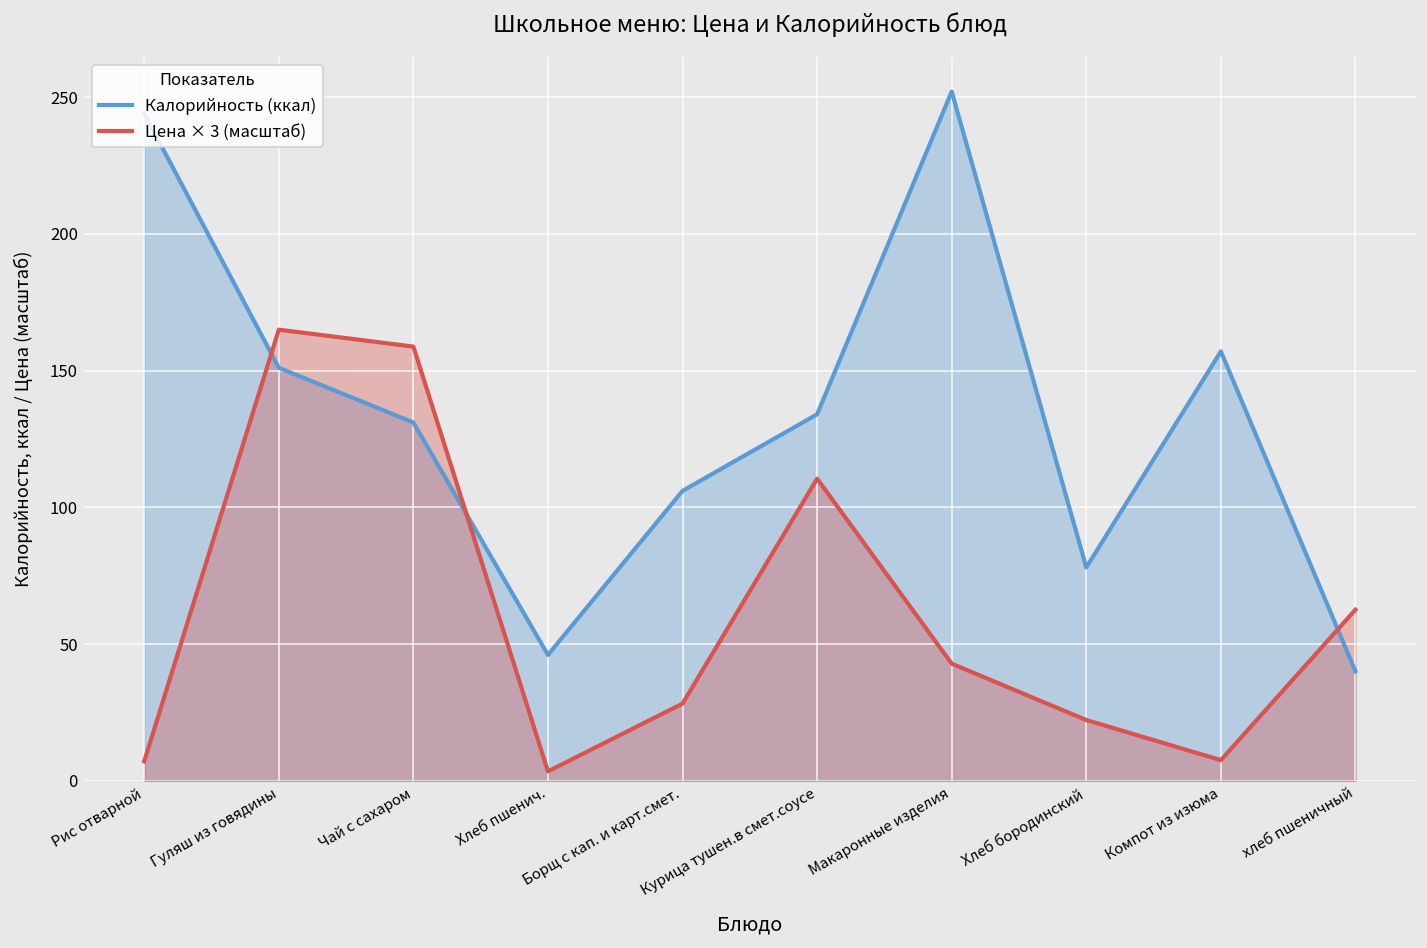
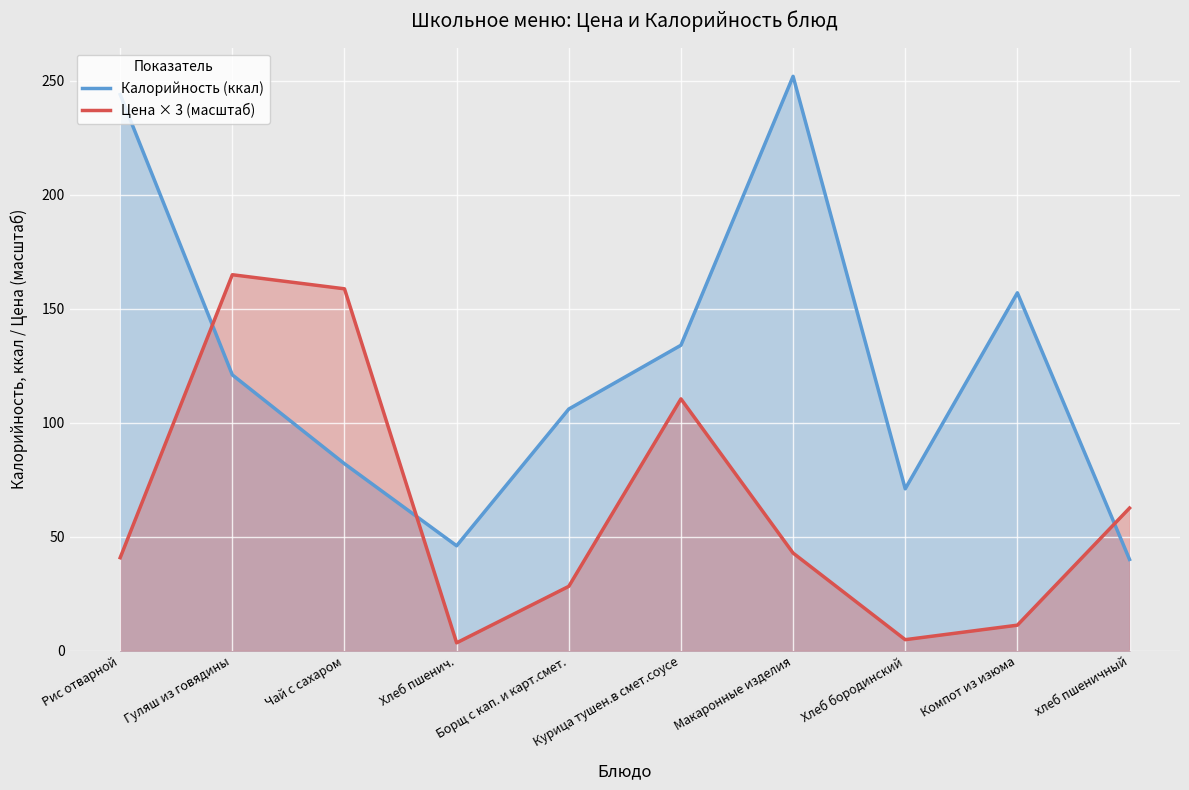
  {
    "Калорийность (ккал)": {
-     "Гуляш из говядины": 151,
-     "Чай с сахаром": 131,
+     "Гуляш из говядины": 121,
+     "Чай с сахаром": 82,
      "Хлеб пшенич.": 46,
      "Борщ с кап. и карт.смет.": 106,
      "Курица тушен.в смет.соусе": 134,
      "Макаронные изделия": 252,
-     "Хлеб бородинский": 78,
+     "Хлеб бородинский": 71,
      "Компот из изюма": 157,
      "хлеб пшеничный": 40
    },
    "Цена × 3 (масштаб)": {
-     "Рис отварной": 7,
+     "Рис отварной": 41,
      "Гуляш из говядины": 165,
      "Чай с сахаром": 159,
      "Хлеб пшенич.": 3,
      "Борщ с кап. и карт.смет.": 28,
      "Курица тушен.в смет.соусе": 110,
      "Макаронные изделия": 43,
-     "Хлеб бородинский": 22,
-     "Компот из изюма": 8,
+     "Хлеб бородинский": 5,
+     "Компот из изюма": 11,
      "хлеб пшеничный": 63
    }
  }
